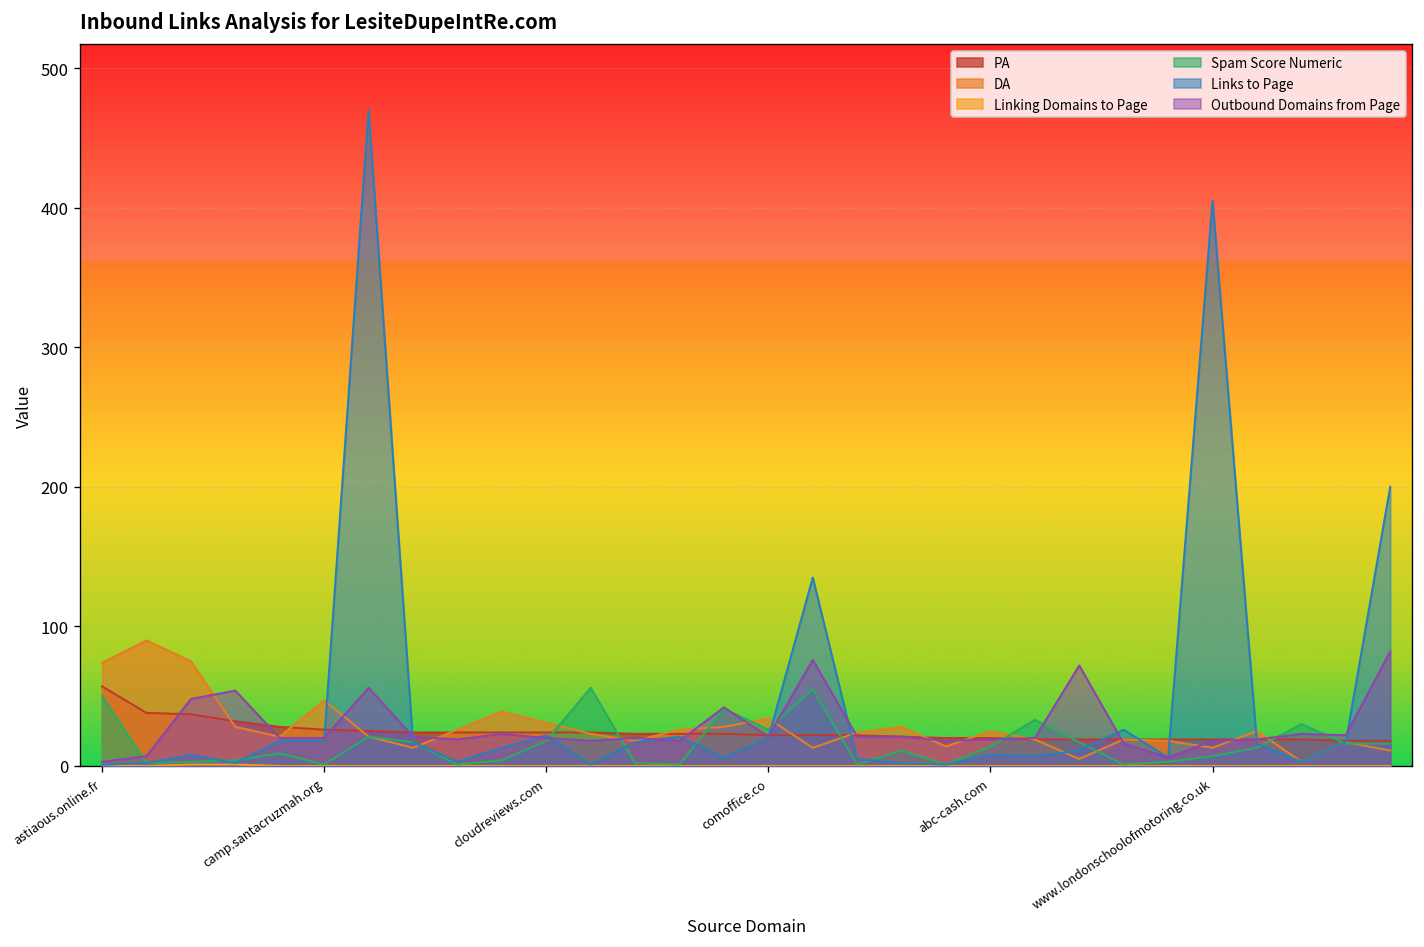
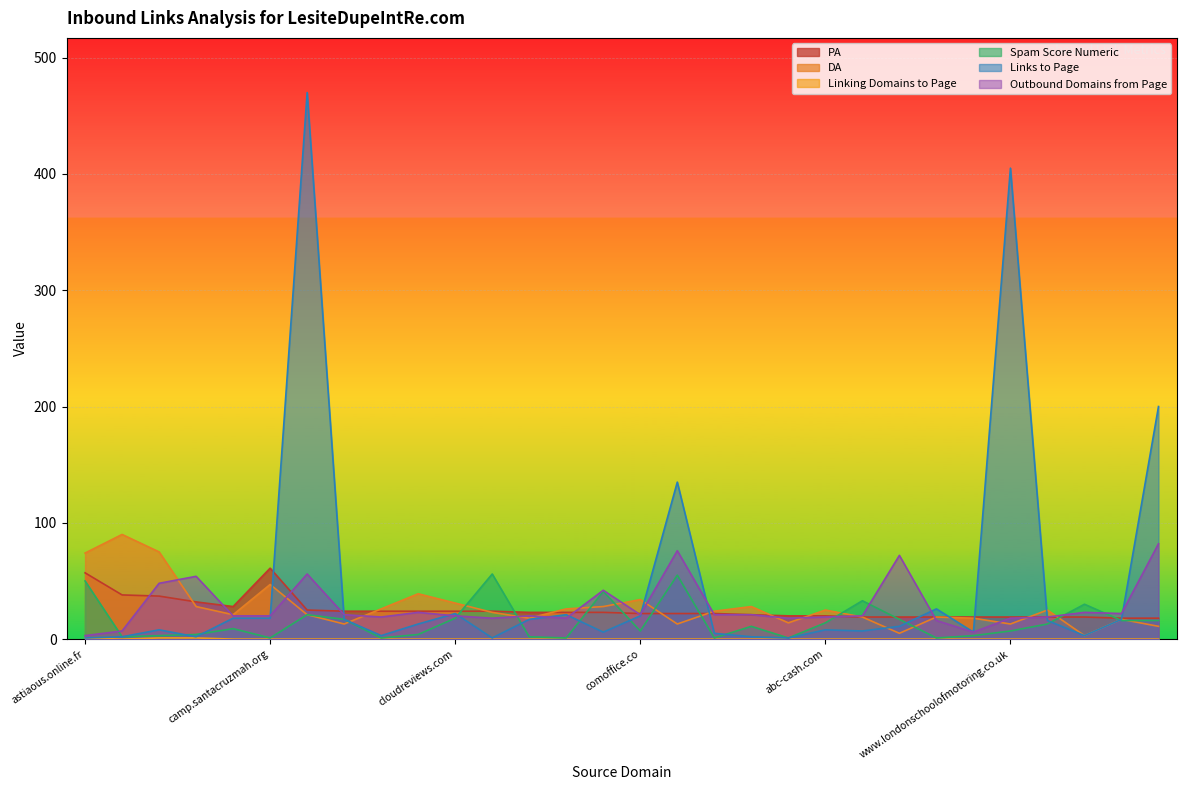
  {
    "PA": {
      "astiaous.online.fr": 57,
-     "camp.santacruzmah.org": 26
+     "camp.santacruzmah.org": 61
    },
    "Spam Score Numeric": {
      "astiaous.online.fr": 50,
-     "comoffice.co": 26,
+     "comoffice.co": 7,
      "abc-cash.com": 14,
      "www.londonschoolofmotoring.co.uk": 7
    },
    "Links to Page": {
      "abc-cash.com": 8,
      "www.londonschoolofmotoring.co.uk": 405
    }
  }
